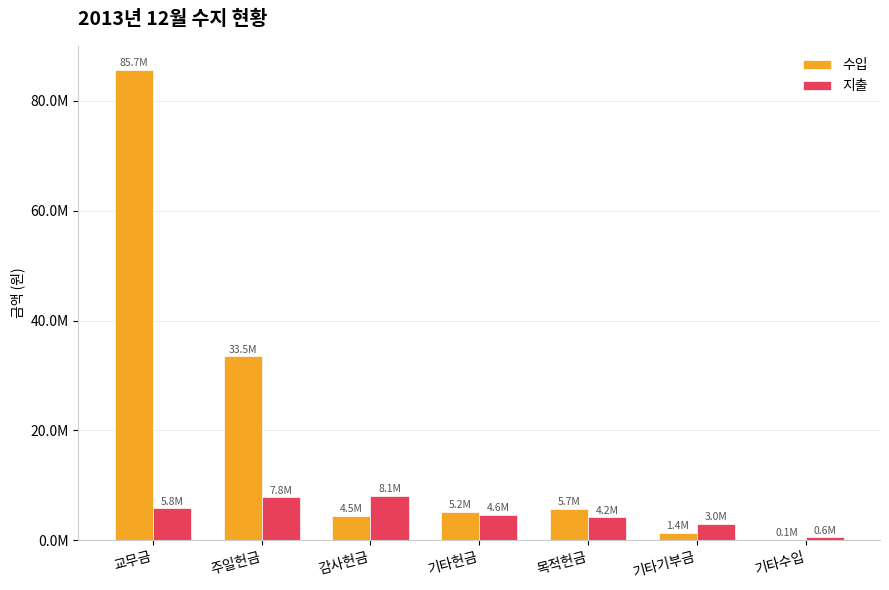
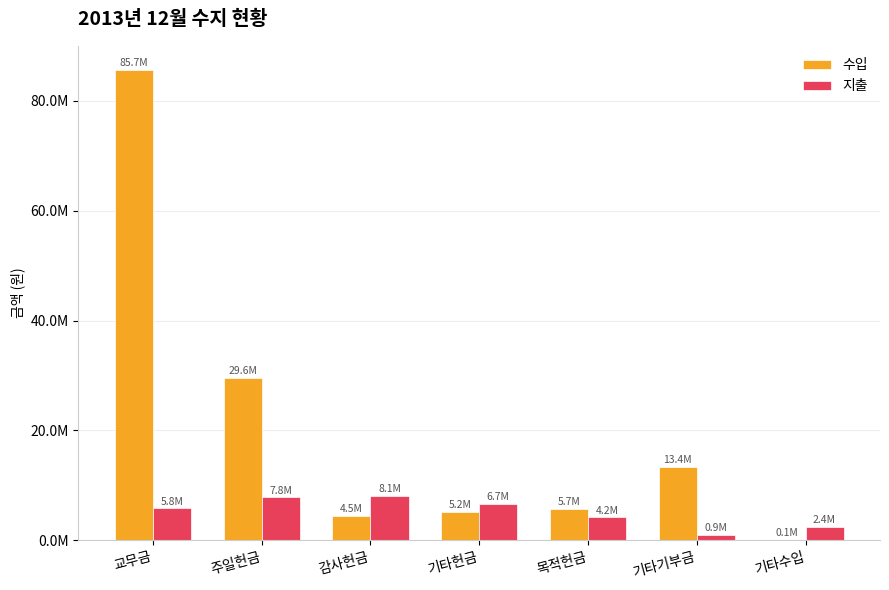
  {
    "수입": {
      "교무금": "85.7M",
-     "주일헌금": "33.5M",
+     "주일헌금": "29.6M",
      "감사헌금": "4.5M",
      "기타헌금": "5.2M",
      "목적헌금": "5.7M",
-     "기타기부금": "1.4M",
+     "기타기부금": "13.4M",
      "기타수입": "0.1M"
    },
    "지출": {
      "교무금": "5.8M",
      "주일헌금": "7.8M",
      "감사헌금": "8.1M",
-     "기타헌금": "4.6M",
+     "기타헌금": "6.7M",
      "목적헌금": "4.2M",
-     "기타기부금": "3.0M",
-     "기타수입": "0.6M"
+     "기타기부금": "0.9M",
+     "기타수입": "2.4M"
    }
  }
